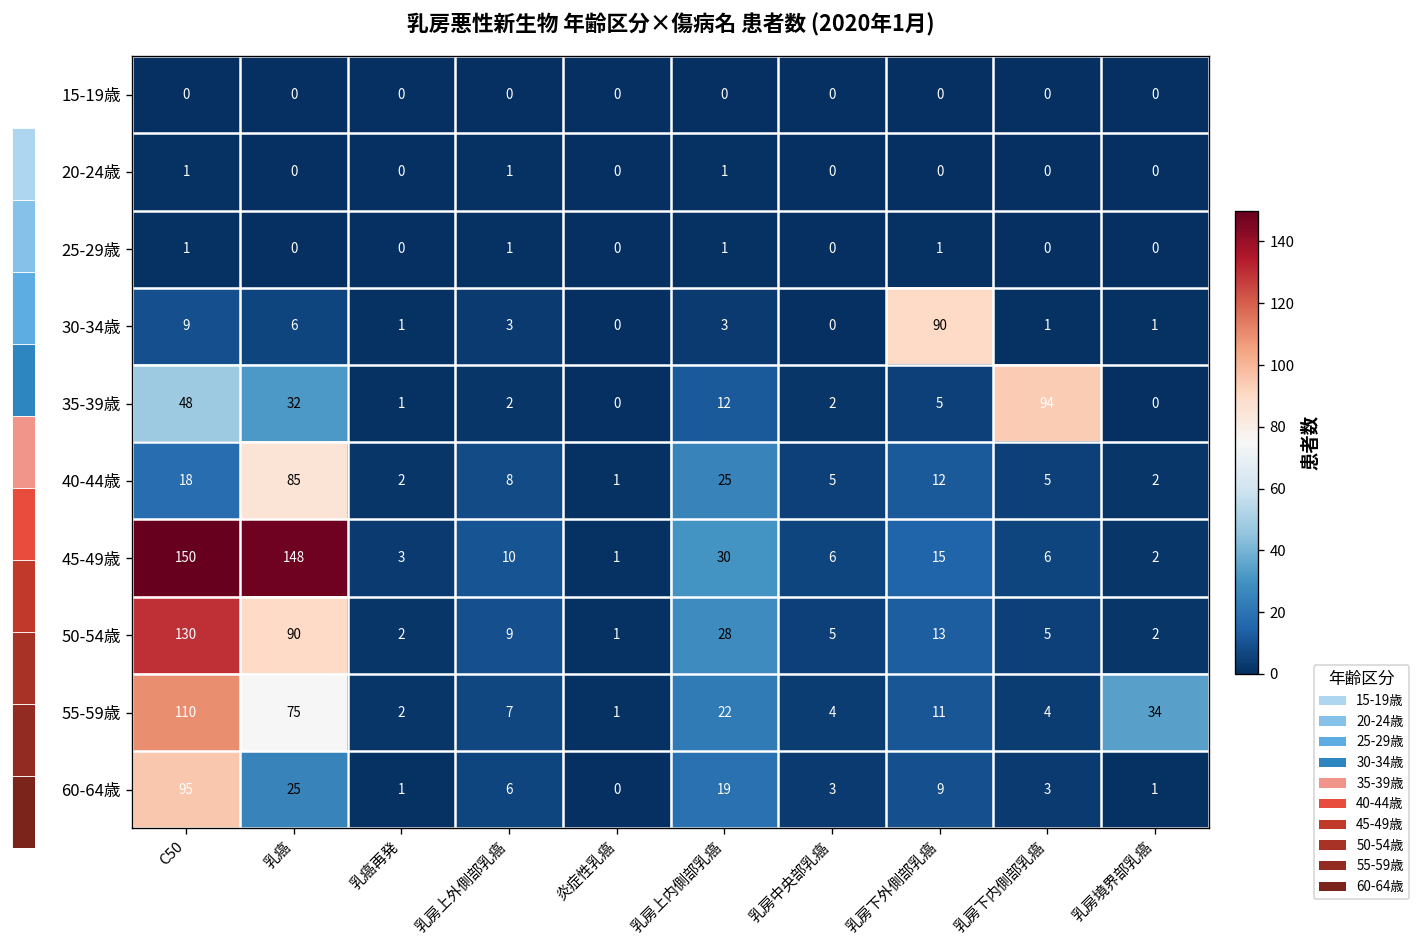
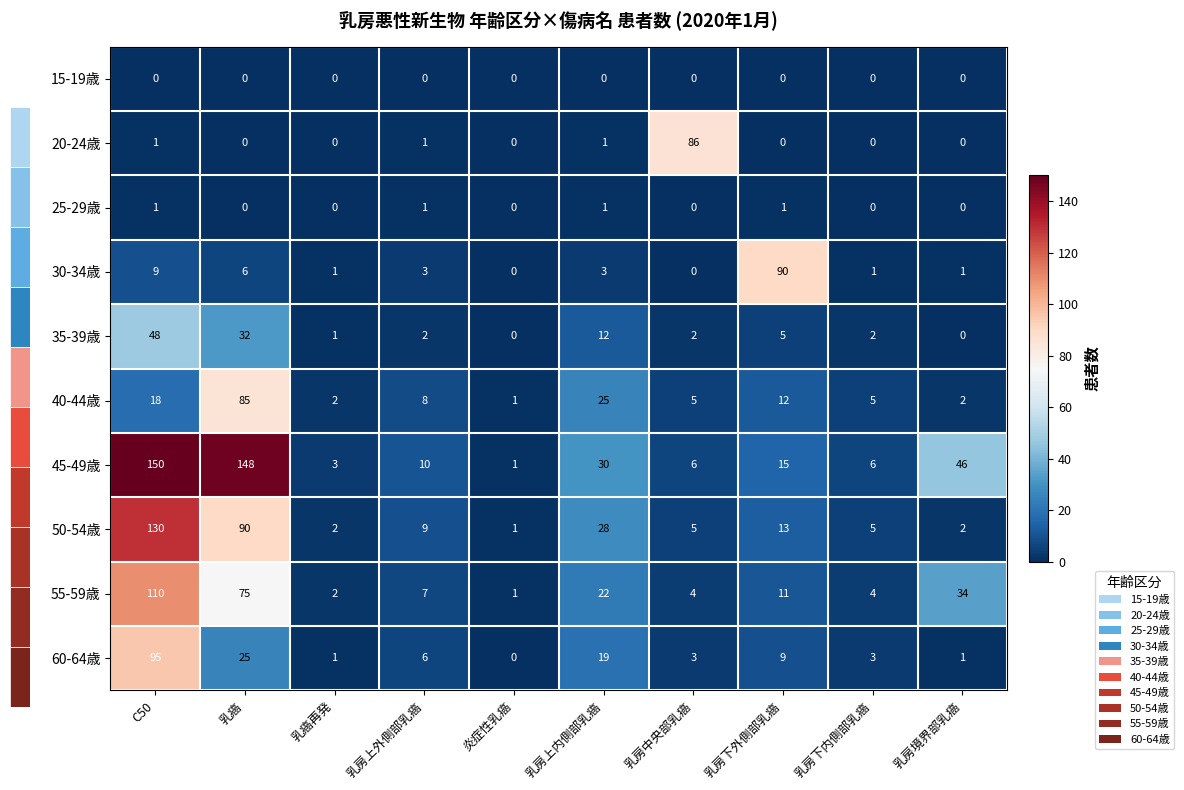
  {
    "乳房悪性新生物 年齢区分×傷病名 患者数 (2020年1月)": {
      "15-19歳": {
        "C50": 0,
        "乳癌": 0,
        "乳癌再発": 0,
        "乳房上外側部乳癌": 0,
        "炎症性乳癌": 0,
        "乳房上内側部乳癌": 0,
        "乳房中央部乳癌": 0,
        "乳房下外側部乳癌": 0,
        "乳房下内側部乳癌": 0,
        "乳房境界部乳癌": 0
      },
      "20-24歳": {
        "C50": 1,
        "乳癌": 0,
        "乳癌再発": 0,
        "乳房上外側部乳癌": 1,
        "炎症性乳癌": 0,
        "乳房上内側部乳癌": 1,
-       "乳房中央部乳癌": 0,
+       "乳房中央部乳癌": 86,
        "乳房下外側部乳癌": 0,
        "乳房下内側部乳癌": 0,
        "乳房境界部乳癌": 0
      },
      "25-29歳": {
        "C50": 1,
        "乳癌": 0,
        "乳癌再発": 0,
        "乳房上外側部乳癌": 1,
        "炎症性乳癌": 0,
        "乳房上内側部乳癌": 1,
        "乳房中央部乳癌": 0,
        "乳房下外側部乳癌": 1,
        "乳房下内側部乳癌": 0,
        "乳房境界部乳癌": 0
      },
      "30-34歳": {
        "C50": 9,
        "乳癌": 6,
        "乳癌再発": 1,
        "乳房上外側部乳癌": 3,
        "炎症性乳癌": 0,
        "乳房上内側部乳癌": 3,
        "乳房中央部乳癌": 0,
        "乳房下外側部乳癌": 90,
        "乳房下内側部乳癌": 1,
        "乳房境界部乳癌": 1
      },
      "35-39歳": {
        "C50": 48,
        "乳癌": 32,
        "乳癌再発": 1,
        "乳房上外側部乳癌": 2,
        "炎症性乳癌": 0,
        "乳房上内側部乳癌": 12,
        "乳房中央部乳癌": 2,
        "乳房下外側部乳癌": 5,
-       "乳房下内側部乳癌": 94,
+       "乳房下内側部乳癌": 2,
        "乳房境界部乳癌": 0
      },
      "40-44歳": {
        "C50": 18,
        "乳癌": 85,
        "乳癌再発": 2,
        "乳房上外側部乳癌": 8,
        "炎症性乳癌": 1,
        "乳房上内側部乳癌": 25,
        "乳房中央部乳癌": 5,
        "乳房下外側部乳癌": 12,
        "乳房下内側部乳癌": 5,
        "乳房境界部乳癌": 2
      },
      "45-49歳": {
        "C50": 150,
        "乳癌": 148,
        "乳癌再発": 3,
        "乳房上外側部乳癌": 10,
        "炎症性乳癌": 1,
        "乳房上内側部乳癌": 30,
        "乳房中央部乳癌": 6,
        "乳房下外側部乳癌": 15,
        "乳房下内側部乳癌": 6,
-       "乳房境界部乳癌": 2
+       "乳房境界部乳癌": 46
      },
      "50-54歳": {
        "C50": 130,
        "乳癌": 90,
        "乳癌再発": 2,
        "乳房上外側部乳癌": 9,
        "炎症性乳癌": 1,
        "乳房上内側部乳癌": 28,
        "乳房中央部乳癌": 5,
        "乳房下外側部乳癌": 13,
        "乳房下内側部乳癌": 5,
        "乳房境界部乳癌": 2
      },
      "55-59歳": {
        "C50": 110,
        "乳癌": 75,
        "乳癌再発": 2,
        "乳房上外側部乳癌": 7,
        "炎症性乳癌": 1,
        "乳房上内側部乳癌": 22,
        "乳房中央部乳癌": 4,
        "乳房下外側部乳癌": 11,
        "乳房下内側部乳癌": 4,
        "乳房境界部乳癌": 34
      },
      "60-64歳": {
        "C50": 95,
        "乳癌": 25,
        "乳癌再発": 1,
        "乳房上外側部乳癌": 6,
        "炎症性乳癌": 0,
        "乳房上内側部乳癌": 19,
        "乳房中央部乳癌": 3,
        "乳房下外側部乳癌": 9,
        "乳房下内側部乳癌": 3,
        "乳房境界部乳癌": 1
      }
    }
  }
